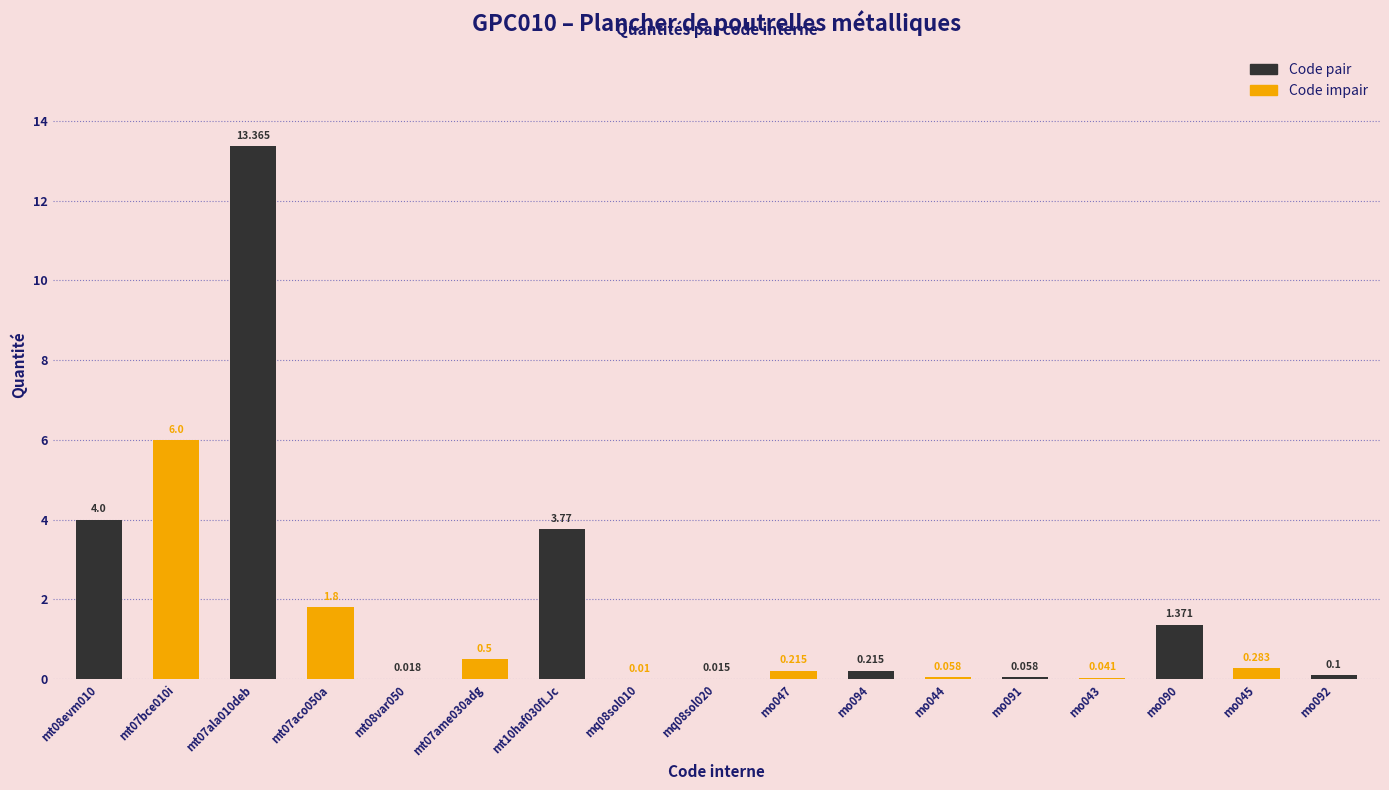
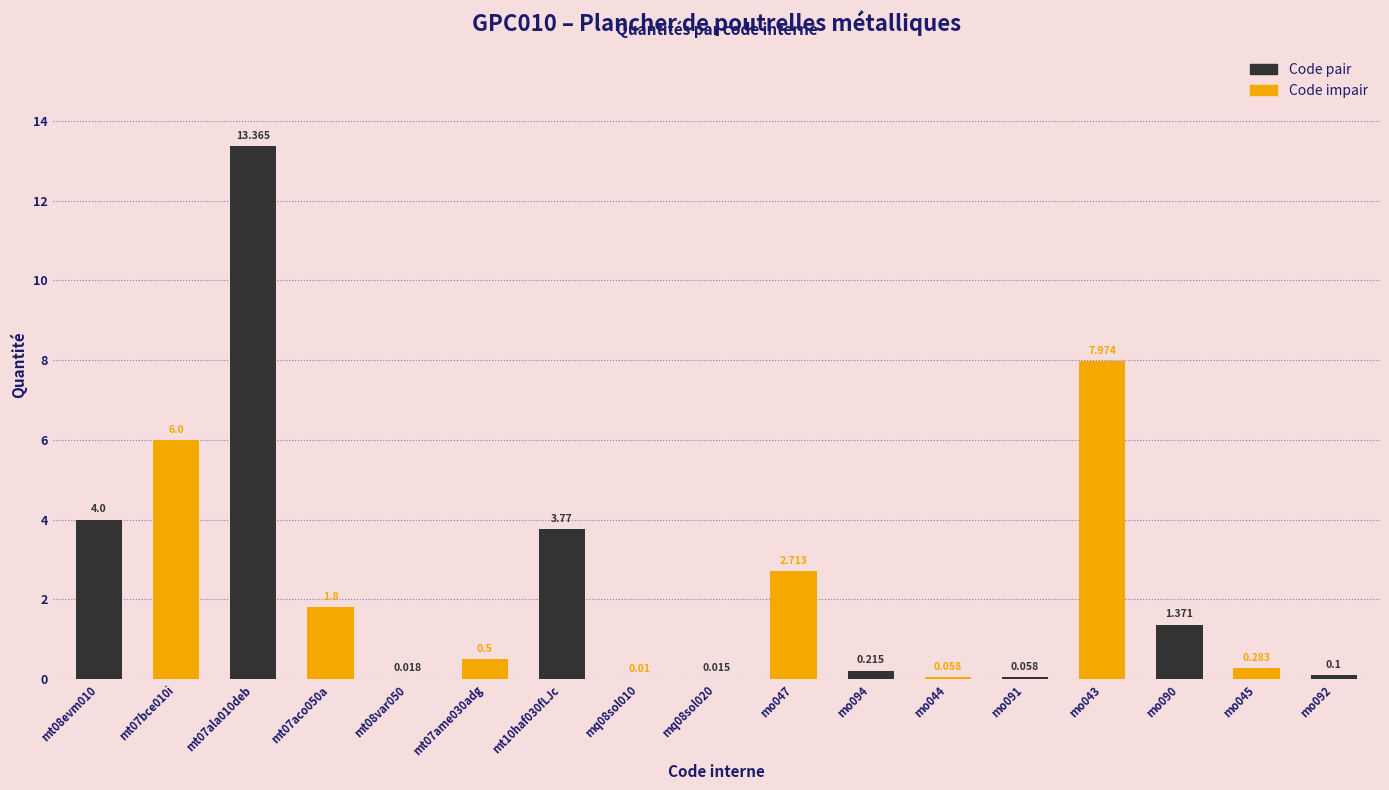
  {
    "Code pair": {
      "mt08evm010": 4.0,
      "mt07ala010deb": 13.365,
      "mt08var050": 0.018,
      "mt10haf030fLJc": 3.77,
      "mq08sol020": 0.015,
      "mo094": 0.215,
      "mo091": 0.058,
      "mo090": 1.371,
      "mo092": 0.1
    },
    "Code impair": {
      "mt07bce010i": 6.0,
      "mt07aco050a": 1.8,
      "mt07ame030adg": 0.5,
      "mq08sol010": 0.01,
-     "mo047": 0.215,
+     "mo047": 2.713,
      "mo044": 0.058,
-     "mo043": 0.041,
+     "mo043": 7.974,
      "mo045": 0.283
    }
  }
